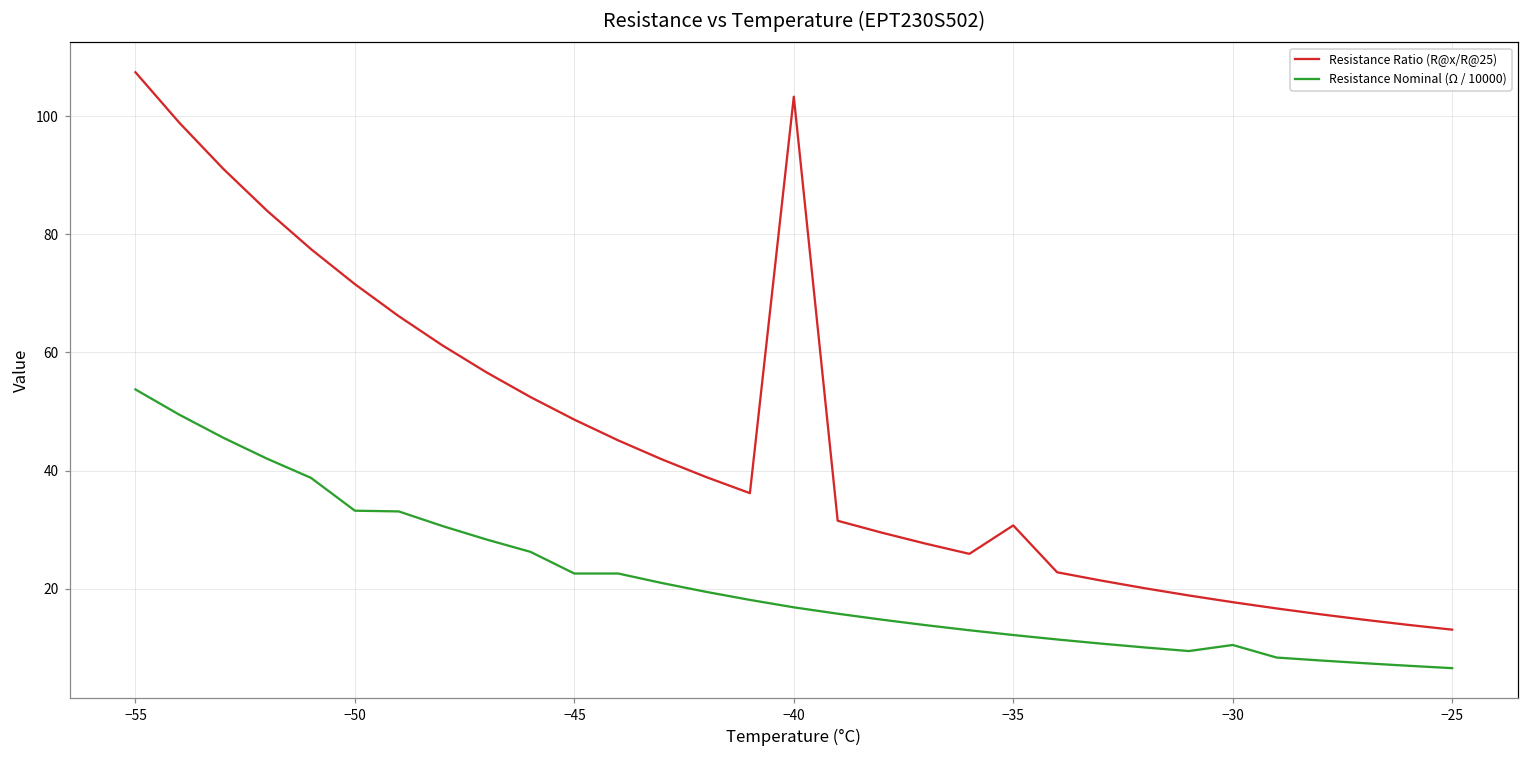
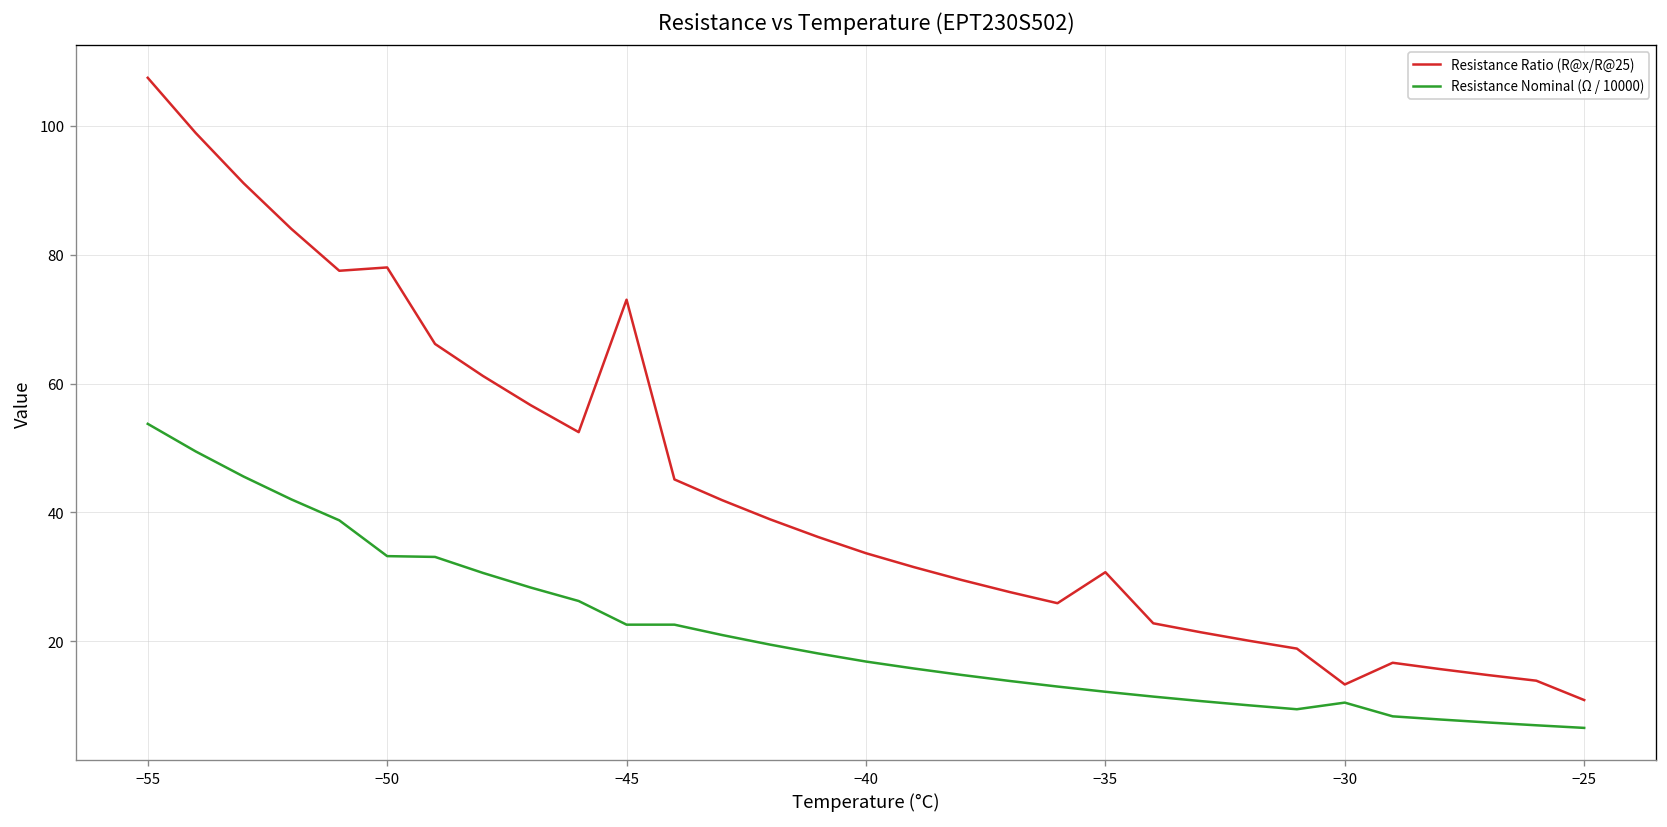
  {
    "Resistance Ratio (R@x/R@25)": {
      "−55": 107,
-     "−50": 72,
-     "−45": 49,
-     "−40": 103,
+     "−50": 78,
+     "−45": 73,
+     "−40": 34,
      "−35": 31,
-     "−30": 18,
-     "−25": 13
+     "−30": 13,
+     "−25": 11
    },
    "Resistance Nominal (Ω / 10000)": {
      "−55": 54,
      "−50": 33,
      "−45": 23,
      "−40": 17,
      "−35": 12,
      "−30": 10,
      "−25": 7
    }
  }
